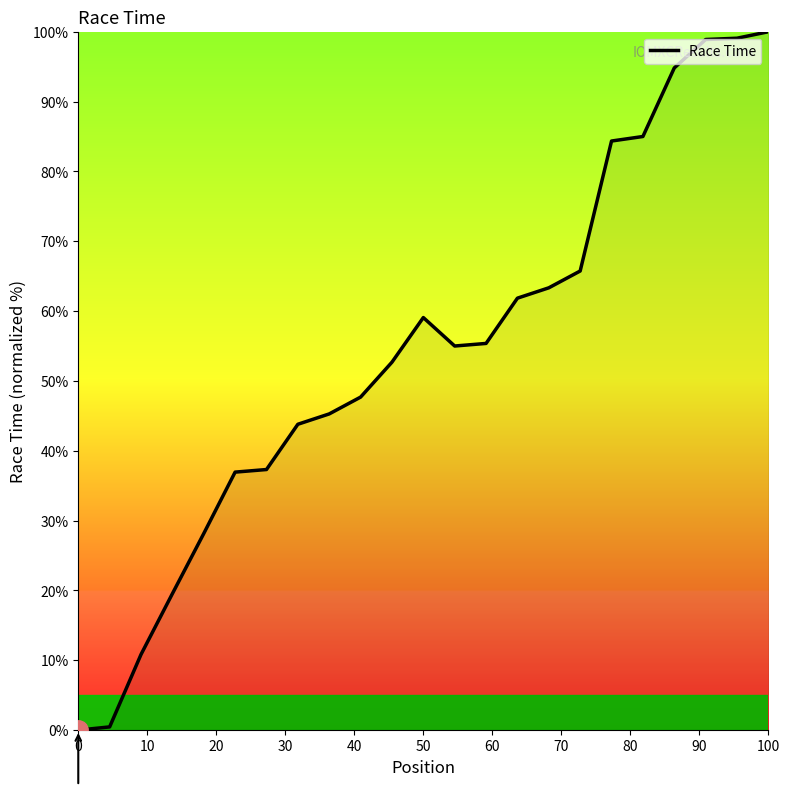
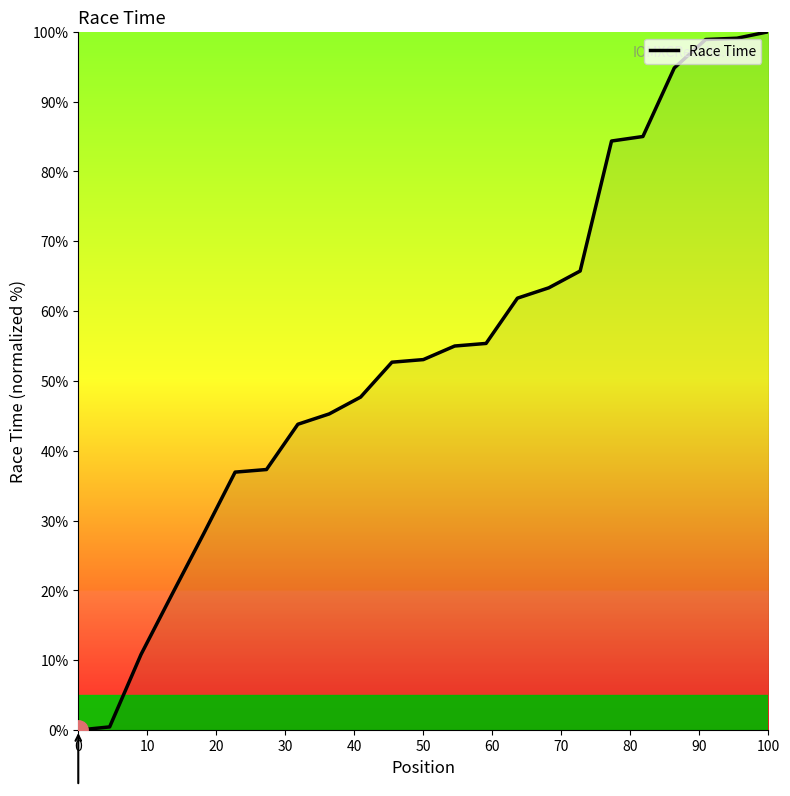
  {
    "Race Time": {
-     "50": "59%",
+     "50": "53%",
      "100": "100%"
    }
  }
